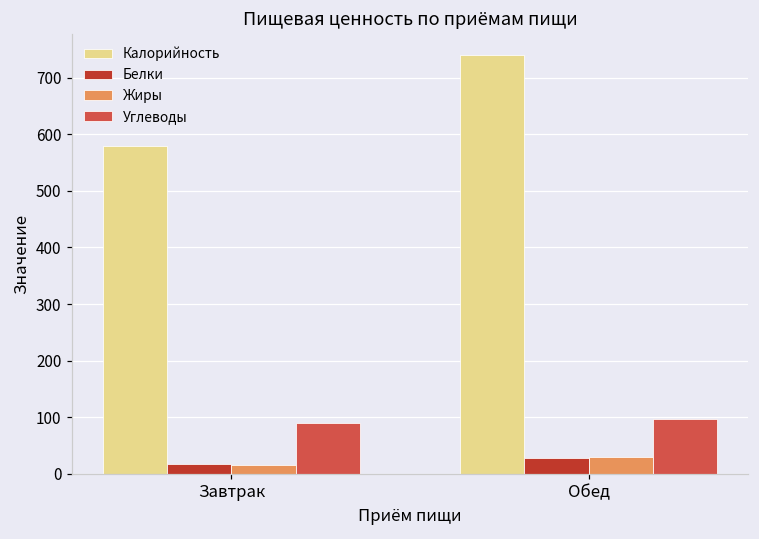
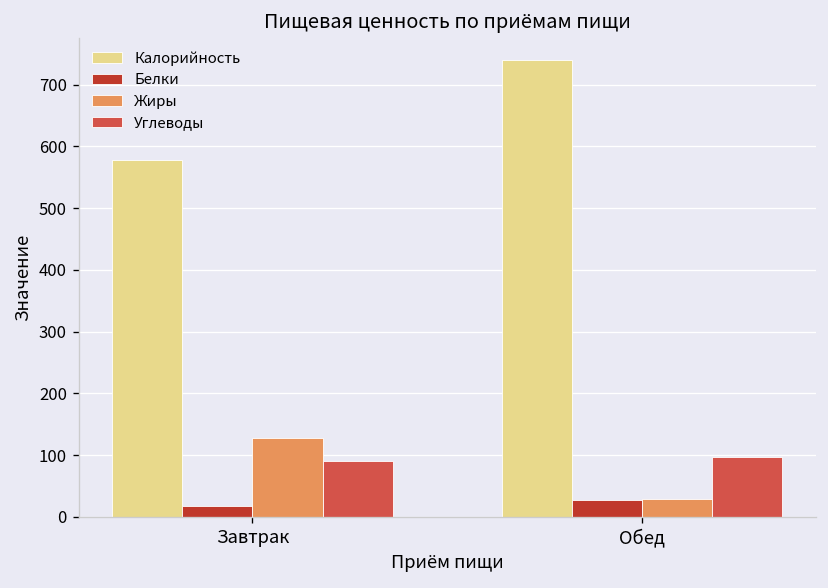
  {
    "Калорийность": {
      "Завтрак": 580,
      "Обед": 740
    },
    "Жиры": {
-     "Завтрак": 20,
+     "Завтрак": 130,
      "Обед": 30
    }
  }
